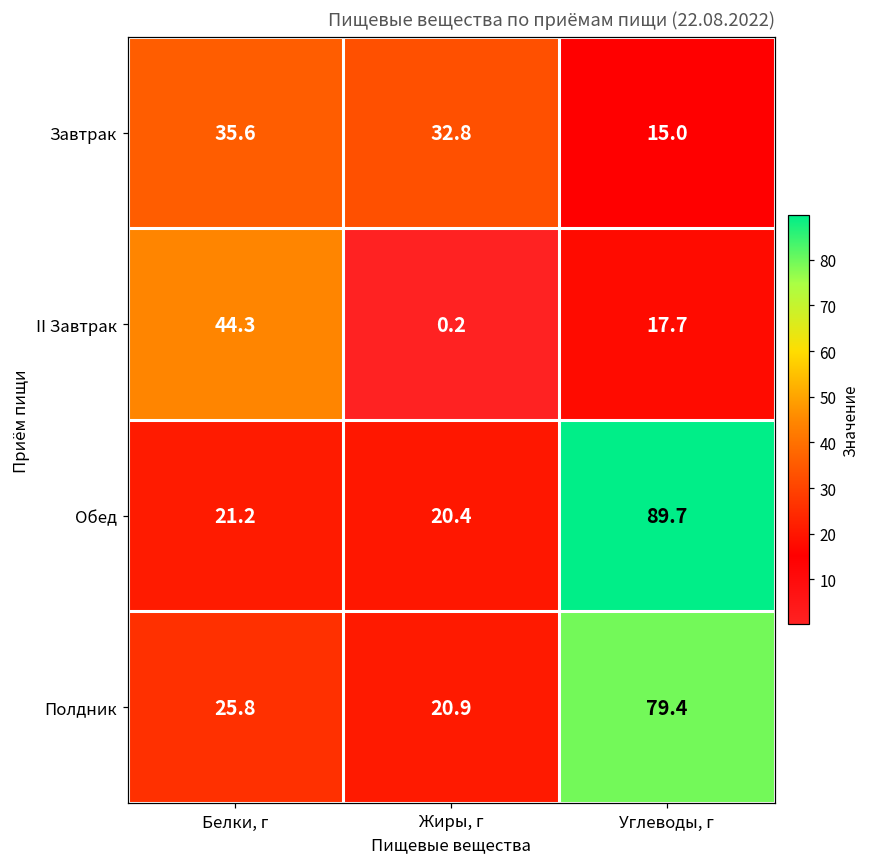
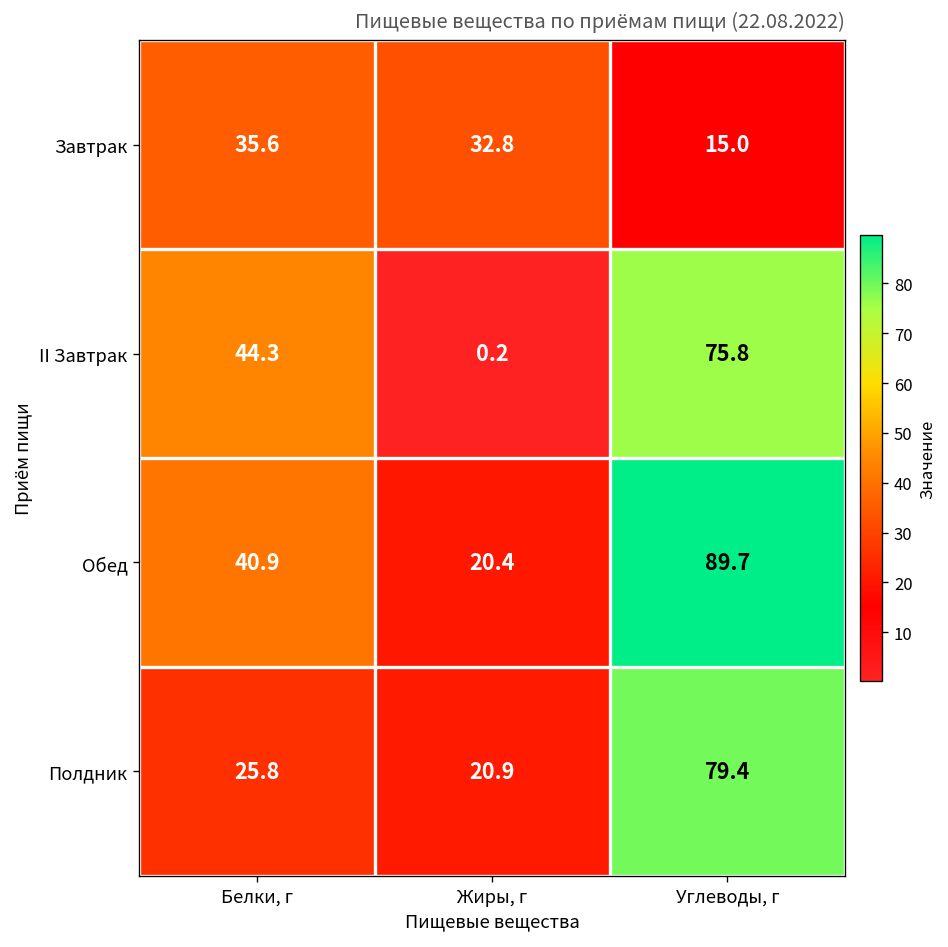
  {
    "Завтрак": {
      "Белки, г": 35.6,
      "Жиры, г": 32.8,
      "Углеводы, г": 15.0
    },
    "II Завтрак": {
      "Белки, г": 44.3,
      "Жиры, г": 0.2,
-     "Углеводы, г": 17.7
+     "Углеводы, г": 75.8
    },
    "Обед": {
-     "Белки, г": 21.2,
+     "Белки, г": 40.9,
      "Жиры, г": 20.4,
      "Углеводы, г": 89.7
    },
    "Полдник": {
      "Белки, г": 25.8,
      "Жиры, г": 20.9,
      "Углеводы, г": 79.4
    }
  }
